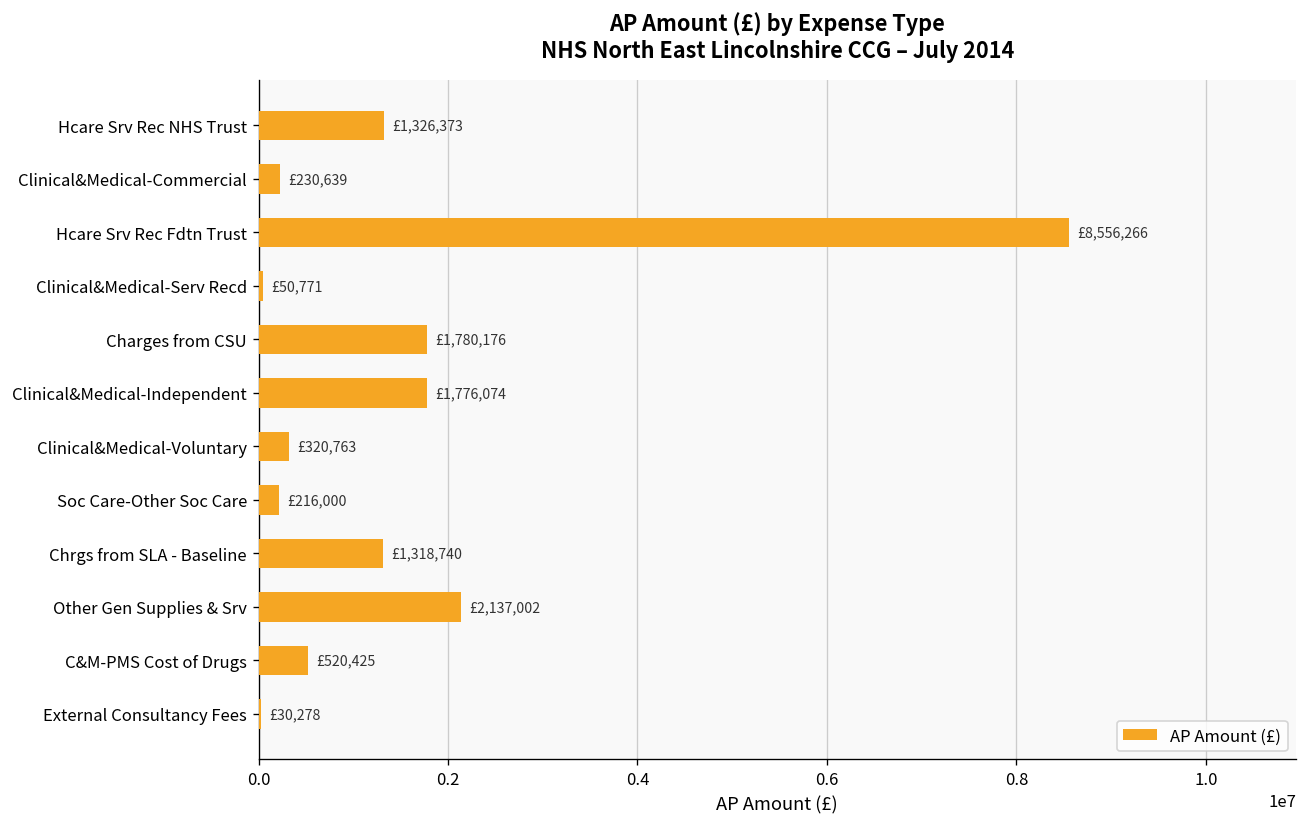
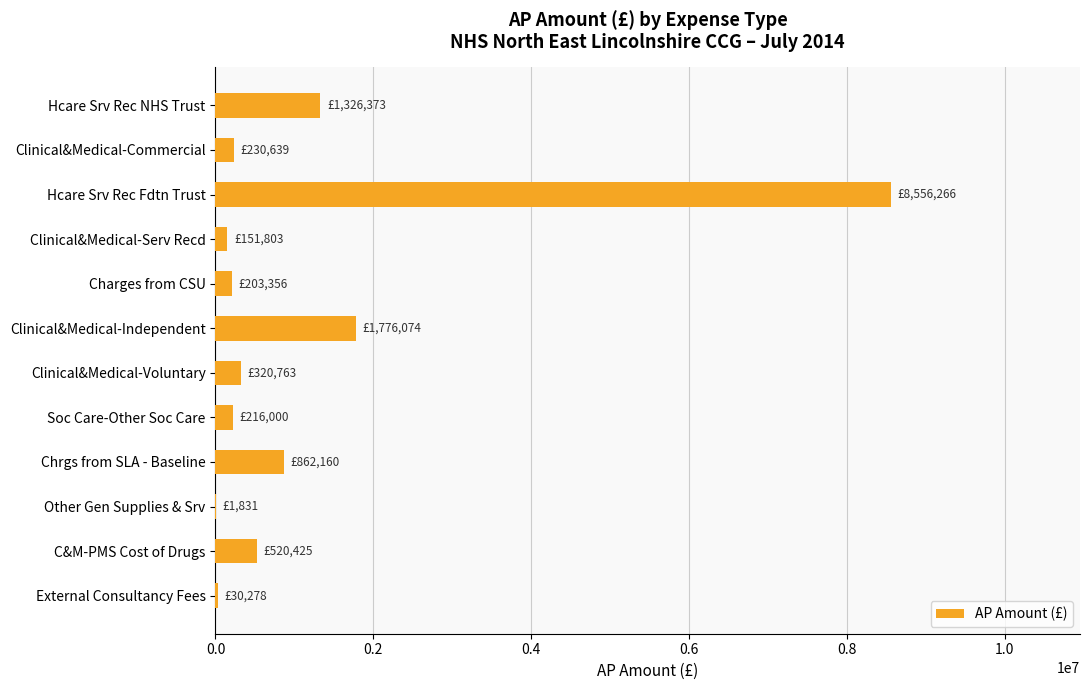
  {
    "Hcare Srv Rec NHS Trust": "£1,326,373",
    "Clinical&Medical-Commercial": "£230,639",
    "Hcare Srv Rec Fdtn Trust": "£8,556,266",
-   "Clinical&Medical-Serv Recd": "£50,771",
-   "Charges from CSU": "£1,780,176",
+   "Clinical&Medical-Serv Recd": "£151,803",
+   "Charges from CSU": "£203,356",
    "Clinical&Medical-Independent": "£1,776,074",
    "Clinical&Medical-Voluntary": "£320,763",
    "Soc Care-Other Soc Care": "£216,000",
-   "Chrgs from SLA - Baseline": "£1,318,740",
-   "Other Gen Supplies & Srv": "£2,137,002",
+   "Chrgs from SLA - Baseline": "£862,160",
+   "Other Gen Supplies & Srv": "£1,831",
    "C&M-PMS Cost of Drugs": "£520,425",
    "External Consultancy Fees": "£30,278"
  }
